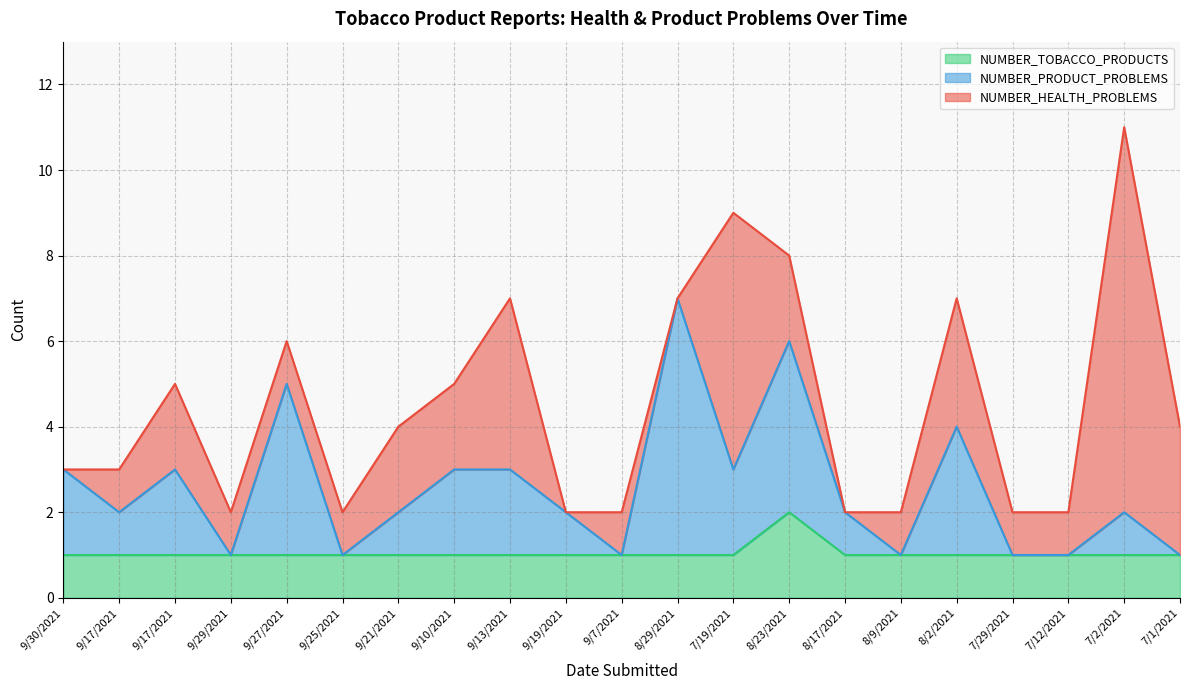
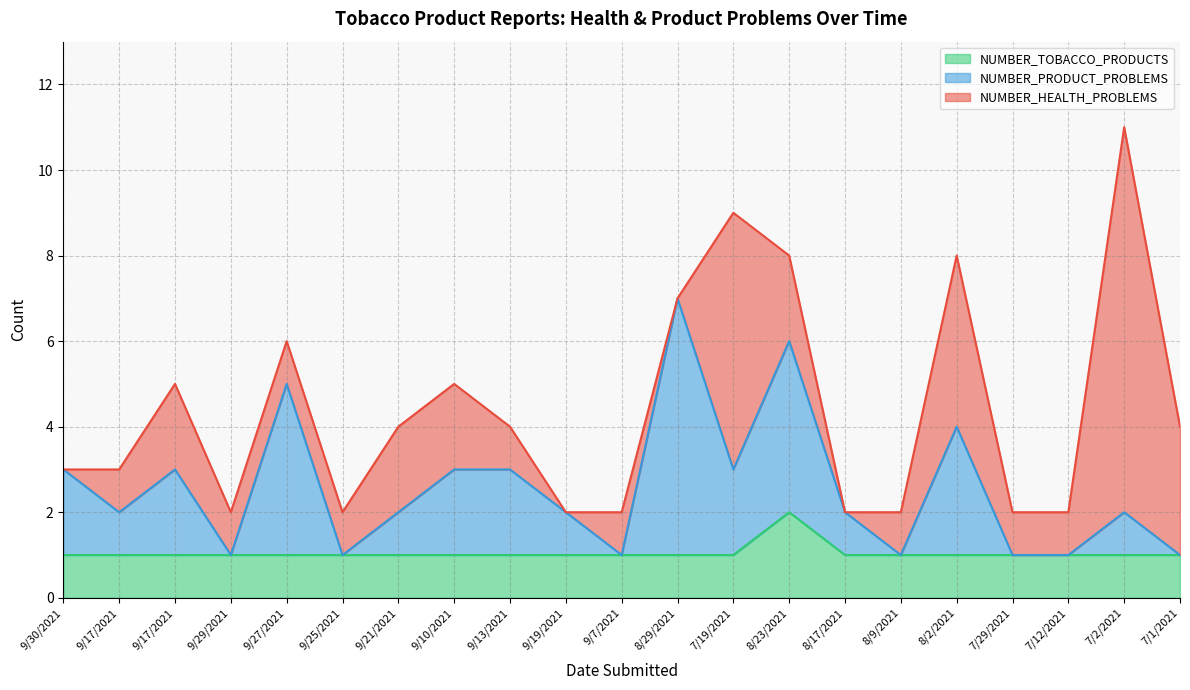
  {
    "NUMBER_TOBACCO_PRODUCTS": {
      "9/30/2021": 1,
      "9/27/2021": 1,
      "9/21/2021": 1,
      "9/10/2021": 1,
      "9/13/2021": 1,
      "9/19/2021": 1,
      "8/29/2021": 1,
      "7/19/2021": 1,
      "8/23/2021": 2,
      "8/17/2021": 1,
      "8/2/2021": 1,
      "7/2/2021": 1
    },
    "NUMBER_PRODUCT_PROBLEMS": {
      "9/27/2021": 4,
      "9/21/2021": 1,
      "9/10/2021": 2,
      "9/13/2021": 2,
      "7/19/2021": 2,
      "8/23/2021": 4,
      "8/2/2021": 3,
      "7/2/2021": 1
    },
    "NUMBER_HEALTH_PROBLEMS": {
      "9/29/2021": 1,
      "9/27/2021": 1,
      "9/25/2021": 1,
      "9/21/2021": 2,
      "9/10/2021": 2,
-     "9/13/2021": 4,
+     "9/13/2021": 1,
      "9/7/2021": 1,
      "7/19/2021": 6,
      "8/23/2021": 2,
      "8/9/2021": 1,
-     "8/2/2021": 3,
+     "8/2/2021": 4,
      "7/29/2021": 1,
      "7/12/2021": 1,
      "7/2/2021": 9,
      "7/1/2021": 3
    }
  }
